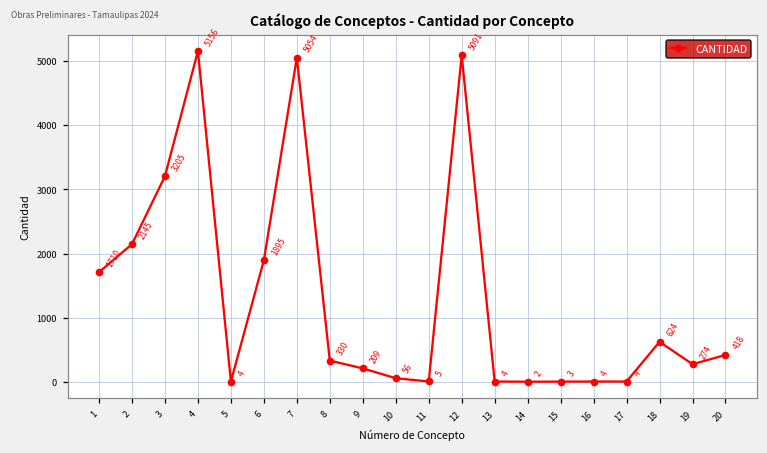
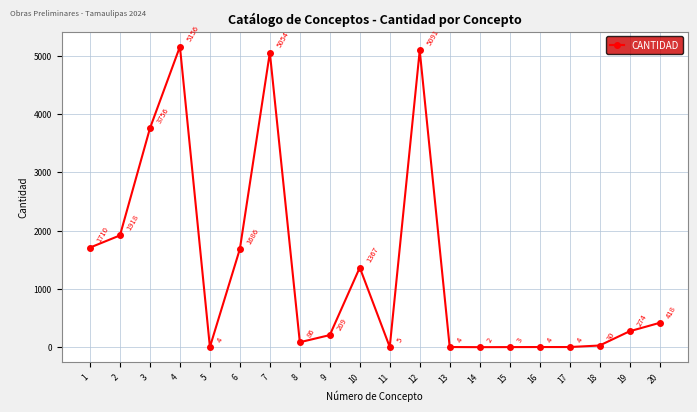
  {
    "1": 1710,
-   "2": 2145,
-   "3": 3205,
+   "2": 1918,
+   "3": 3756,
    "4": 5156,
    "5": 4,
-   "6": 1895,
+   "6": 1686,
    "7": 5054,
-   "8": 330,
+   "8": 86,
    "9": 209,
-   "10": 56,
+   "10": 1367,
    "11": 5,
    "12": 5091,
    "13": 4,
    "14": 2,
    "15": 3,
    "16": 4,
    "17": 4,
-   "18": 624,
+   "18": 30,
    "19": 274,
    "20": 418
  }
